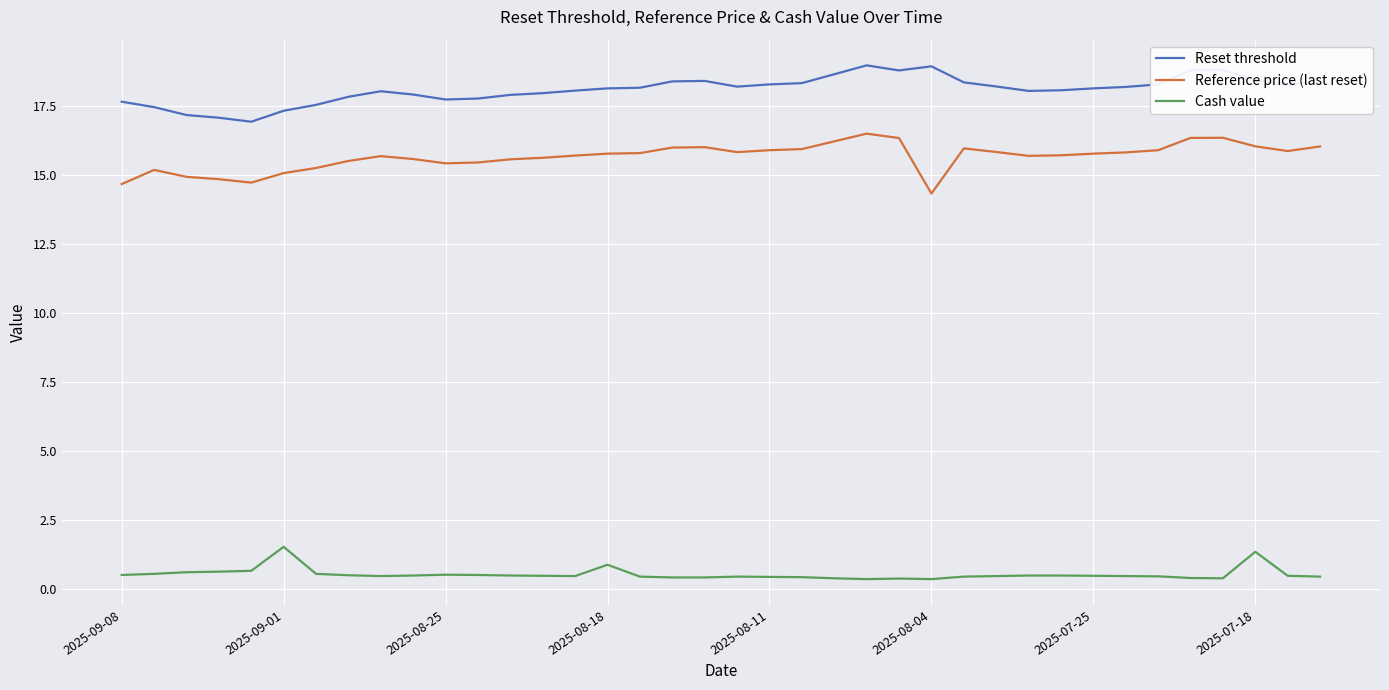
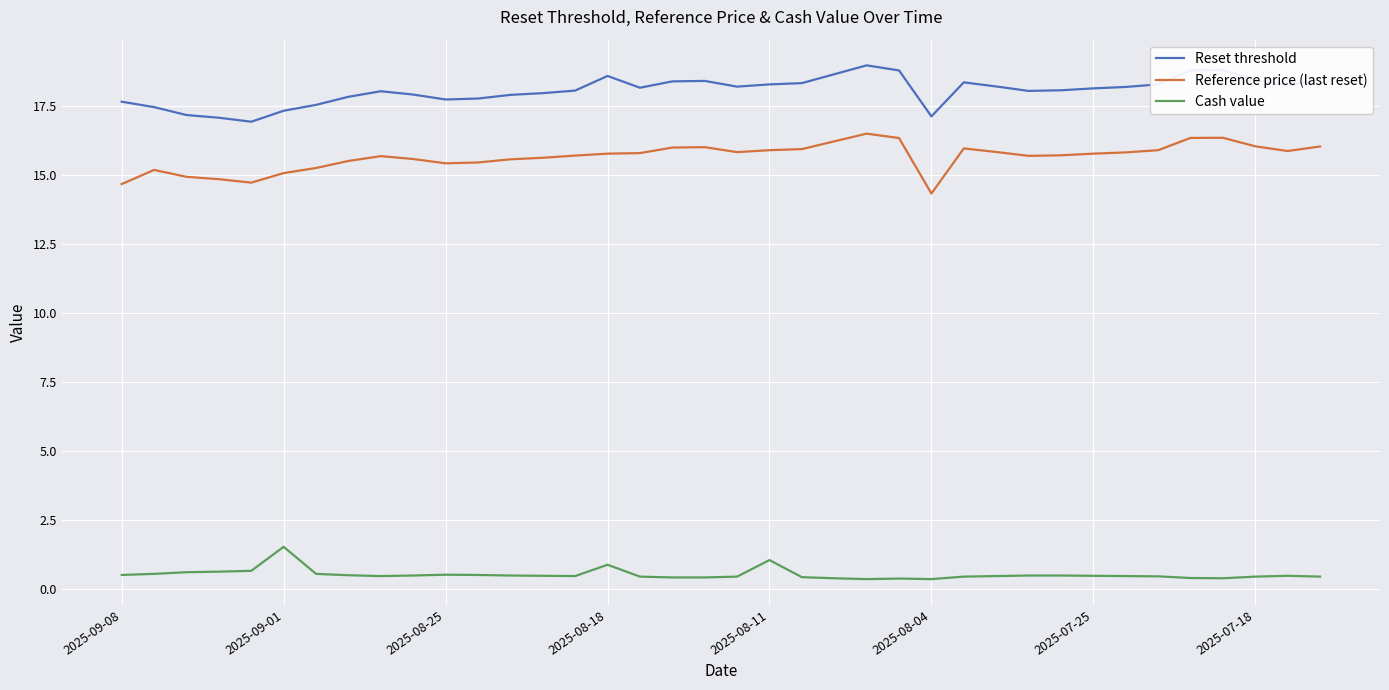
  {
    "Reset threshold": {
      "2025-09-08": 17.6,
      "2025-09-01": 17.3,
      "2025-08-25": 17.7,
-     "2025-08-18": 18.1,
+     "2025-08-18": 18.6,
      "2025-08-11": 18.3,
-     "2025-08-04": 18.9,
+     "2025-08-04": 17.1,
      "2025-07-25": 18.1
    },
    "Reference price (last reset)": {
      "2025-09-08": 14.7,
      "2025-09-01": 15.1,
      "2025-08-25": 15.4,
      "2025-08-18": 15.8,
      "2025-08-11": 15.9,
      "2025-08-04": 14.3,
      "2025-07-25": 15.8,
      "2025-07-18": 16.0
    },
    "Cash value": {
      "2025-09-08": 0.5,
      "2025-09-01": 1.5,
      "2025-08-25": 0.5,
      "2025-08-18": 0.9,
-     "2025-08-11": 0.4,
+     "2025-08-11": 1.0,
      "2025-08-04": 0.4,
      "2025-07-25": 0.5,
-     "2025-07-18": 1.3
+     "2025-07-18": 0.4
    }
  }
